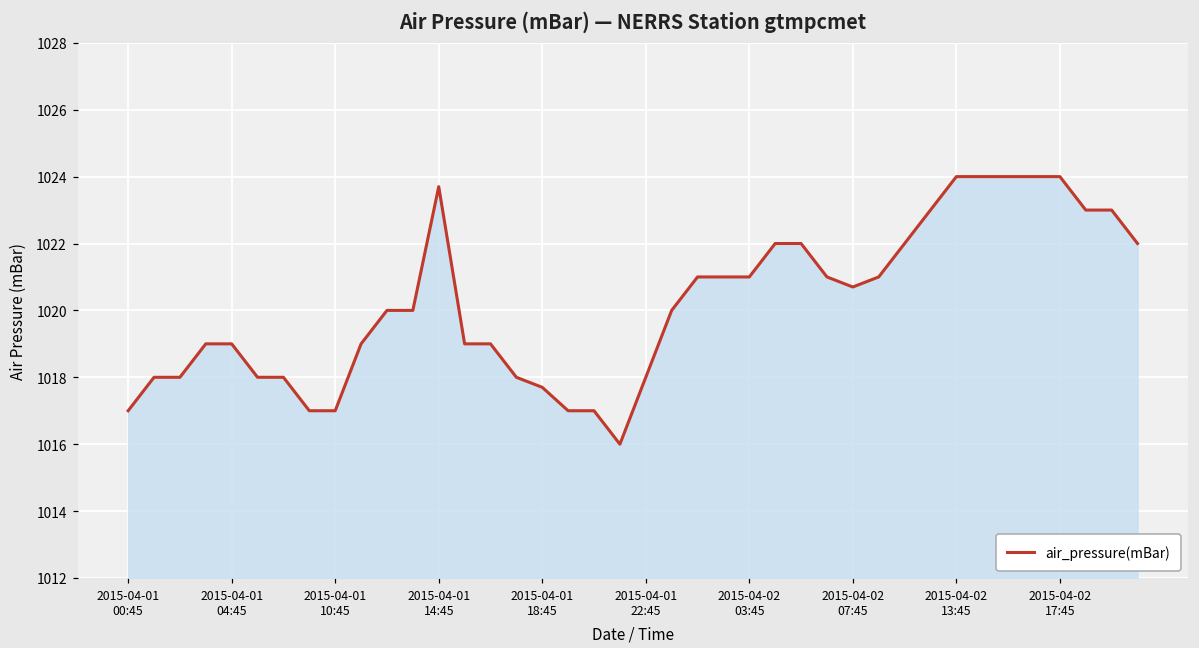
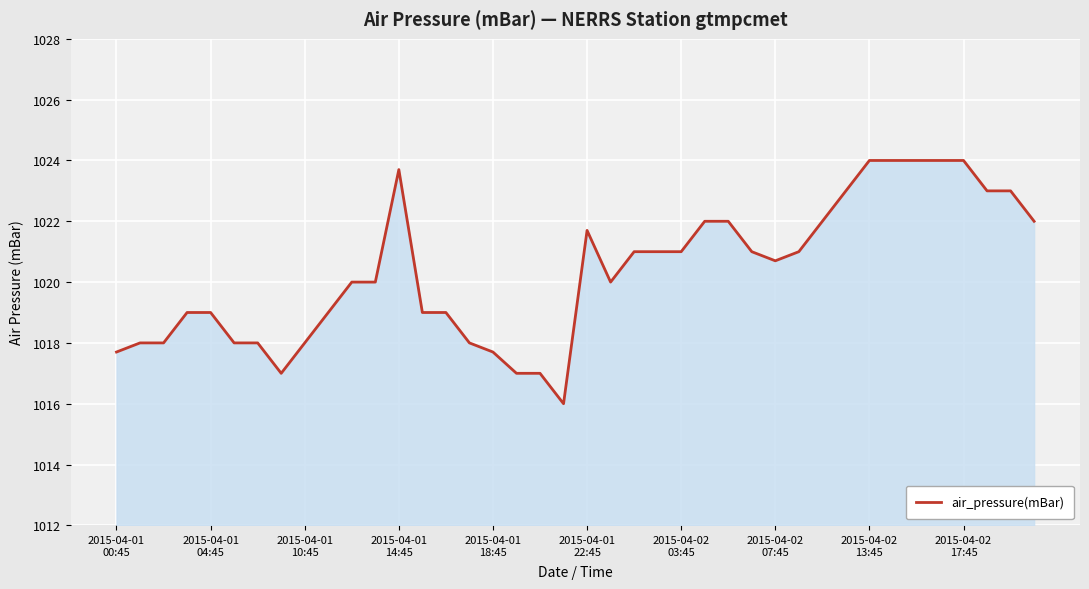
  {
-   "2015-04-01 00:45": 1017.0,
+   "2015-04-01 00:45": 1017.7,
    "2015-04-01 04:45": 1019.0,
-   "2015-04-01 10:45": 1017,
+   "2015-04-01 10:45": 1018,
    "2015-04-01 14:45": 1023.7,
    "2015-04-01 18:45": 1017.7,
-   "2015-04-01 22:45": 1018.0,
+   "2015-04-01 22:45": 1021.7,
    "2015-04-02 03:45": 1021.0,
    "2015-04-02 07:45": 1020.7,
    "2015-04-02 13:45": 1024.0,
    "2015-04-02 17:45": 1024.0
  }
